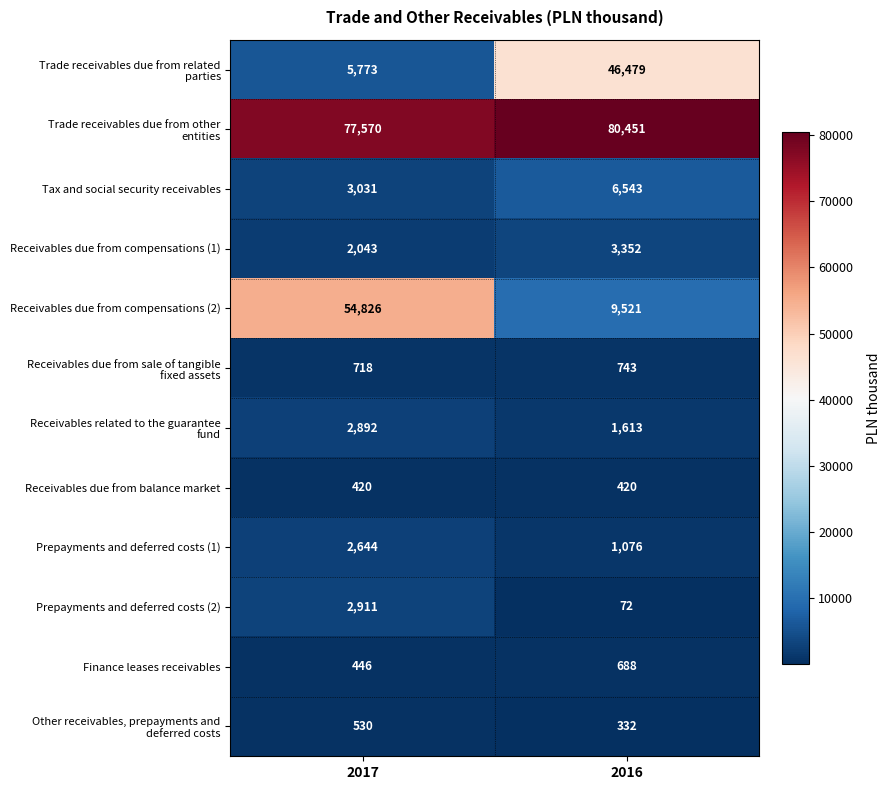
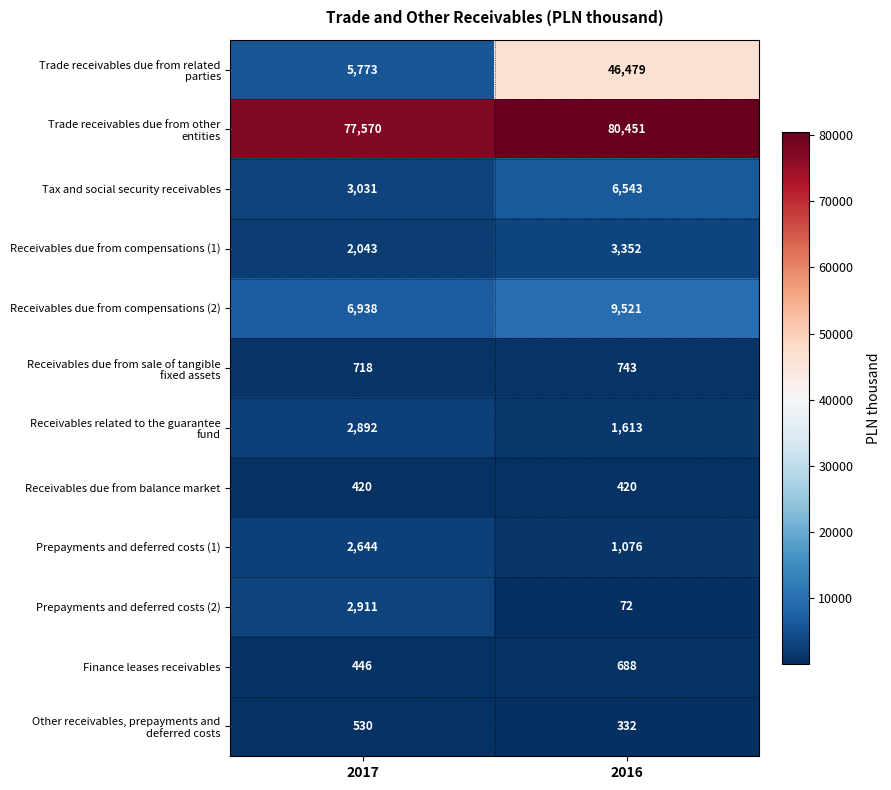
  {
    "Trade receivables due from related parties": {
      "2017": "5,773",
      "2016": "46,479"
    },
    "Trade receivables due from other entities": {
      "2017": "77,570",
      "2016": "80,451"
    },
    "Tax and social security receivables": {
      "2017": "3,031",
      "2016": "6,543"
    },
    "Receivables due from compensations (1)": {
      "2017": "2,043",
      "2016": "3,352"
    },
    "Receivables due from compensations (2)": {
-     "2017": "54,826",
+     "2017": "6,938",
      "2016": "9,521"
    },
    "Receivables due from sale of tangible fixed assets": {
      "2017": "718",
      "2016": "743"
    },
    "Receivables related to the guarantee fund": {
      "2017": "2,892",
      "2016": "1,613"
    },
    "Receivables due from balance market": {
      "2017": "420",
      "2016": "420"
    },
    "Prepayments and deferred costs (1)": {
      "2017": "2,644",
      "2016": "1,076"
    },
    "Prepayments and deferred costs (2)": {
      "2017": "2,911",
      "2016": "72"
    },
    "Finance leases receivables": {
      "2017": "446",
      "2016": "688"
    },
    "Other receivables, prepayments and deferred costs": {
      "2017": "530",
      "2016": "332"
    }
  }
